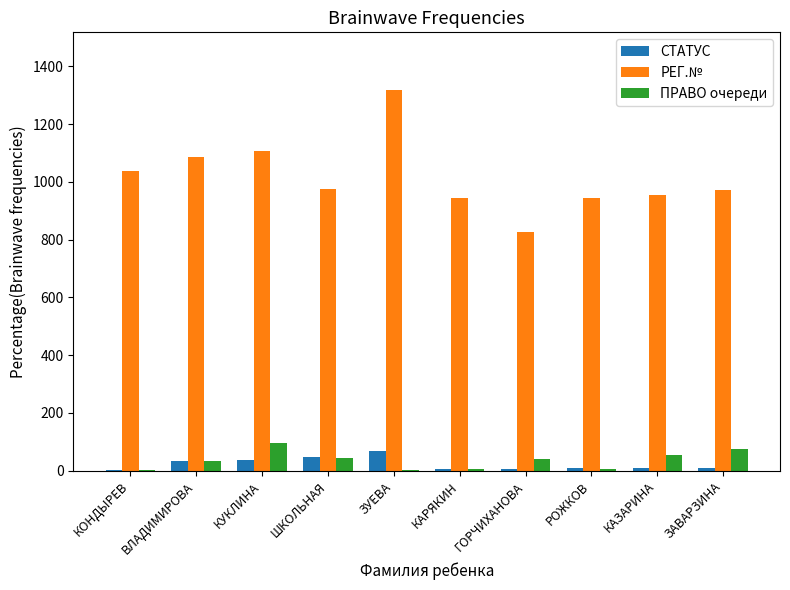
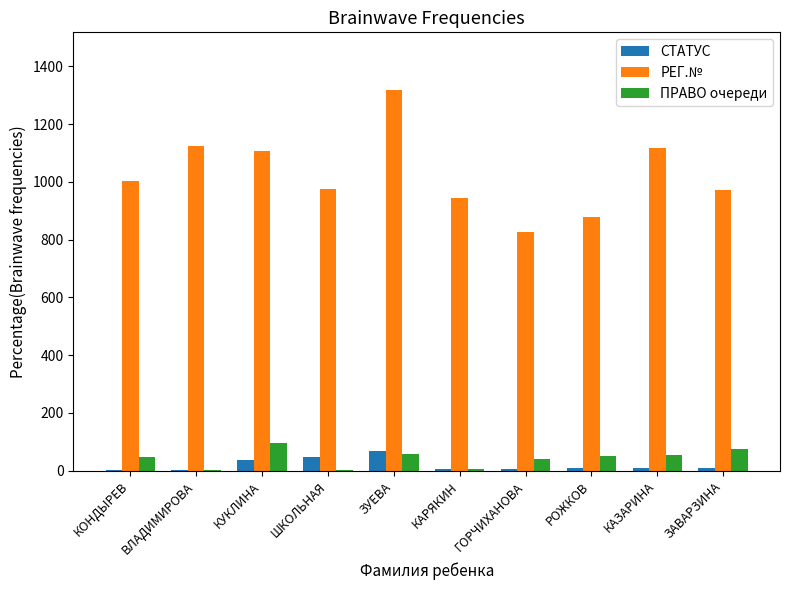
  {
    "СТАТУС": {
-     "ВЛАДИМИРОВА": 30,
+     "ВЛАДИМИРОВА": 0,
      "КУКЛИНА": 40,
      "ШКОЛЬНАЯ": 50,
      "ЗУЕВА": 70,
      "КАЗАРИНА": 10,
      "ЗАВАРЗИНА": 10
    },
    "РЕГ.№": {
-     "КОНДЫРЕВ": 1040,
-     "ВЛАДИМИРОВА": 1090,
+     "КОНДЫРЕВ": 1000,
+     "ВЛАДИМИРОВА": 1120,
      "КУКЛИНА": 1110,
      "ШКОЛЬНАЯ": 970,
      "ЗУЕВА": 1320,
      "КАРЯКИН": 940,
      "ГОРЧИХАНОВА": 830,
-     "РОЖКОВ": 940,
-     "КАЗАРИНА": 950,
+     "РОЖКОВ": 880,
+     "КАЗАРИНА": 1120,
      "ЗАВАРЗИНА": 970
    },
    "ПРАВО очереди": {
-     "КОНДЫРЕВ": 0,
-     "ВЛАДИМИРОВА": 30,
+     "КОНДЫРЕВ": 50,
+     "ВЛАДИМИРОВА": 0,
      "КУКЛИНА": 100,
-     "ШКОЛЬНАЯ": 50,
-     "ЗУЕВА": 0,
+     "ШКОЛЬНАЯ": 0,
+     "ЗУЕВА": 60,
      "ГОРЧИХАНОВА": 40,
-     "РОЖКОВ": 10,
+     "РОЖКОВ": 50,
      "КАЗАРИНА": 50,
      "ЗАВАРЗИНА": 80
    }
  }
